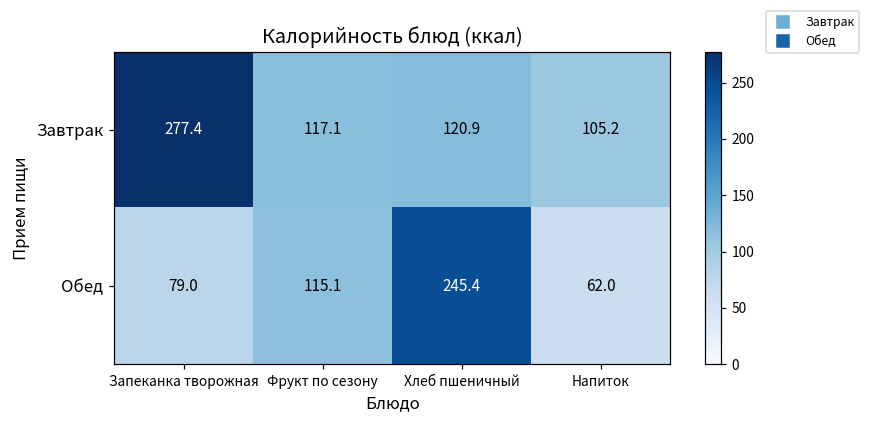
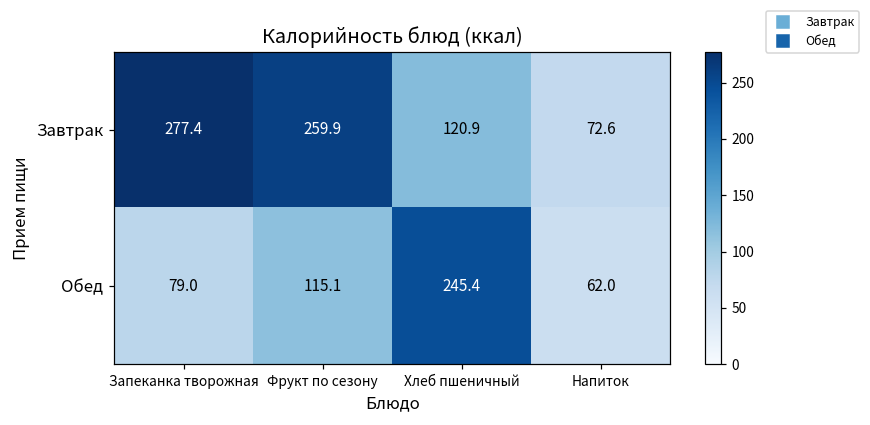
  {
    "Завтрак": {
      "Запеканка творожная": 277.4,
-     "Фрукт по сезону": 117.1,
+     "Фрукт по сезону": 259.9,
      "Хлеб пшеничный": 120.9,
-     "Напиток": 105.2
+     "Напиток": 72.6
    },
    "Обед": {
      "Запеканка творожная": 79.0,
      "Фрукт по сезону": 115.1,
      "Хлеб пшеничный": 245.4,
      "Напиток": 62.0
    }
  }
